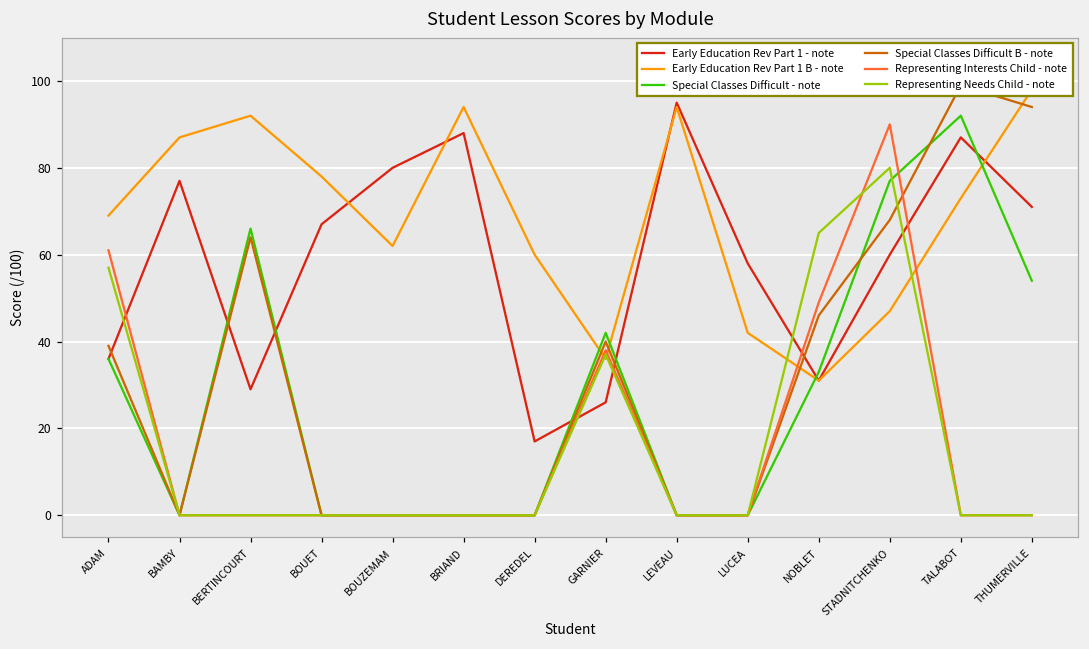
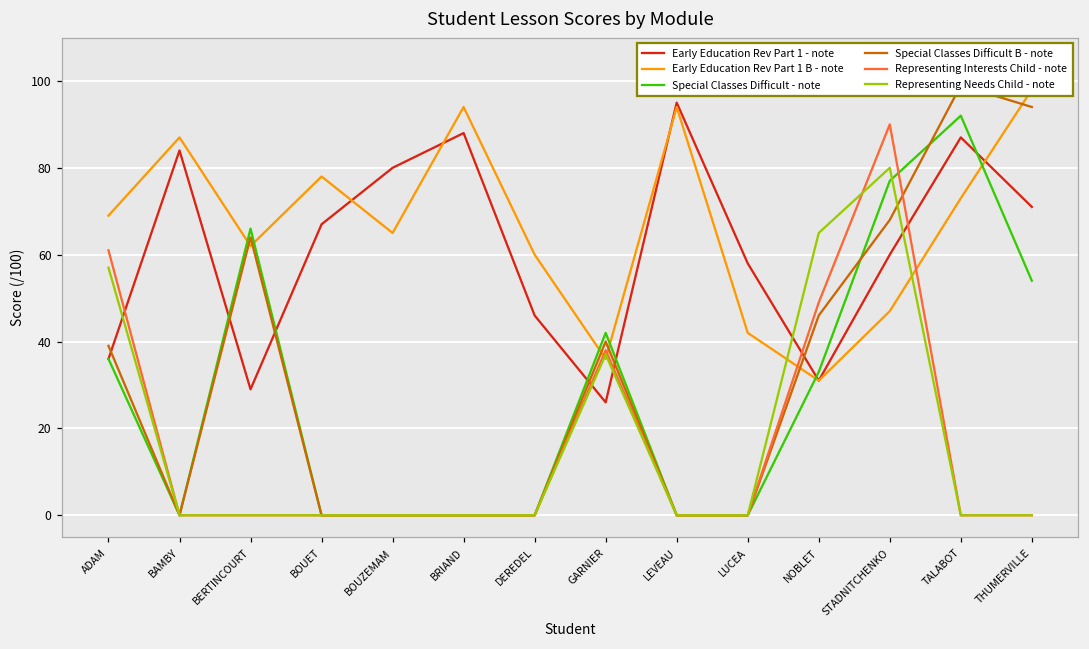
  {
    "Early Education Rev Part 1 - note": {
-     "BAMBY": 77,
+     "BAMBY": 84,
      "BERTINCOURT": 29,
      "BOUET": 67,
      "BOUZEMAM": 80,
      "BRIAND": 88,
-     "DEREDEL": 17,
+     "DEREDEL": 46,
      "GARNIER": 26,
      "LEVEAU": 95,
      "LUCEA": 58,
      "STADNITCHENKO": 60,
      "TALABOT": 87,
      "THUMERVILLE": 71
    },
    "Early Education Rev Part 1 B - note": {
      "ADAM": 69,
      "BAMBY": 87,
-     "BERTINCOURT": 92,
+     "BERTINCOURT": 62,
      "BOUET": 78,
-     "BOUZEMAM": 62,
+     "BOUZEMAM": 65,
      "BRIAND": 94,
      "DEREDEL": 60,
      "GARNIER": 36,
      "LEVEAU": 94,
      "LUCEA": 42,
      "STADNITCHENKO": 47,
      "TALABOT": 73
    },
    "Special Classes Difficult - note": {
      "BERTINCOURT": 66,
      "GARNIER": 42,
      "NOBLET": 33,
      "STADNITCHENKO": 77,
      "TALABOT": 92,
      "THUMERVILLE": 54
    },
    "Special Classes Difficult B - note": {
      "ADAM": 39,
      "BERTINCOURT": 64,
      "GARNIER": 40,
      "NOBLET": 46,
      "STADNITCHENKO": 68,
      "THUMERVILLE": 94
    },
    "Representing Interests Child - note": {
      "ADAM": 61,
      "GARNIER": 38,
      "NOBLET": 49,
      "STADNITCHENKO": 90
    },
    "Representing Needs Child - note": {
      "ADAM": 57,
      "GARNIER": 37,
      "NOBLET": 65,
      "STADNITCHENKO": 80
    }
  }
